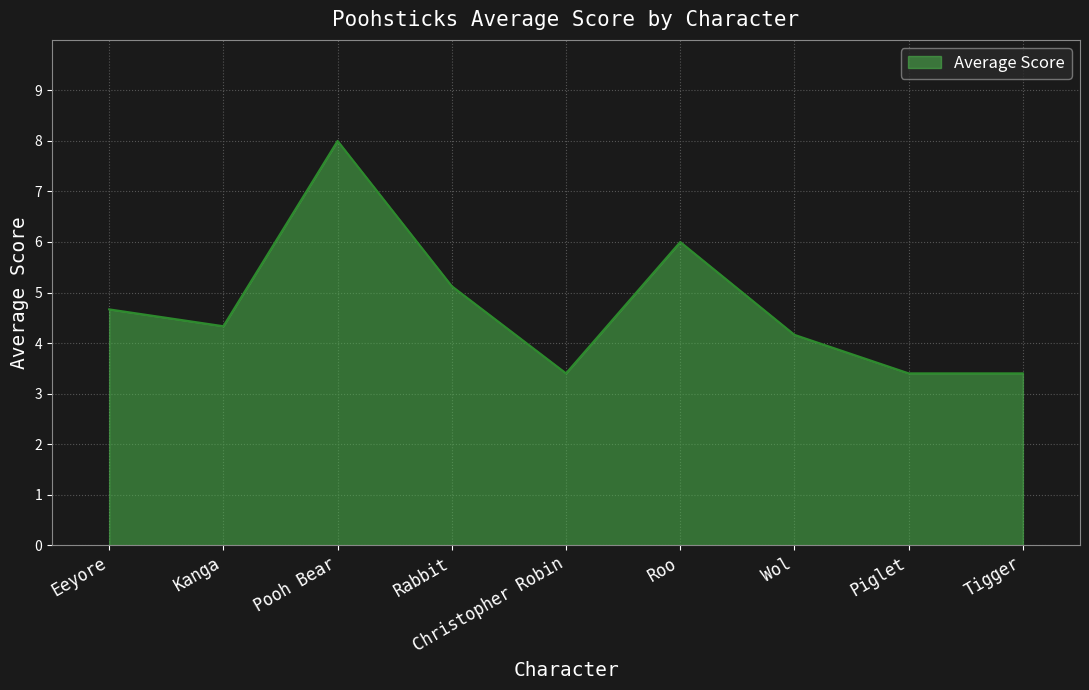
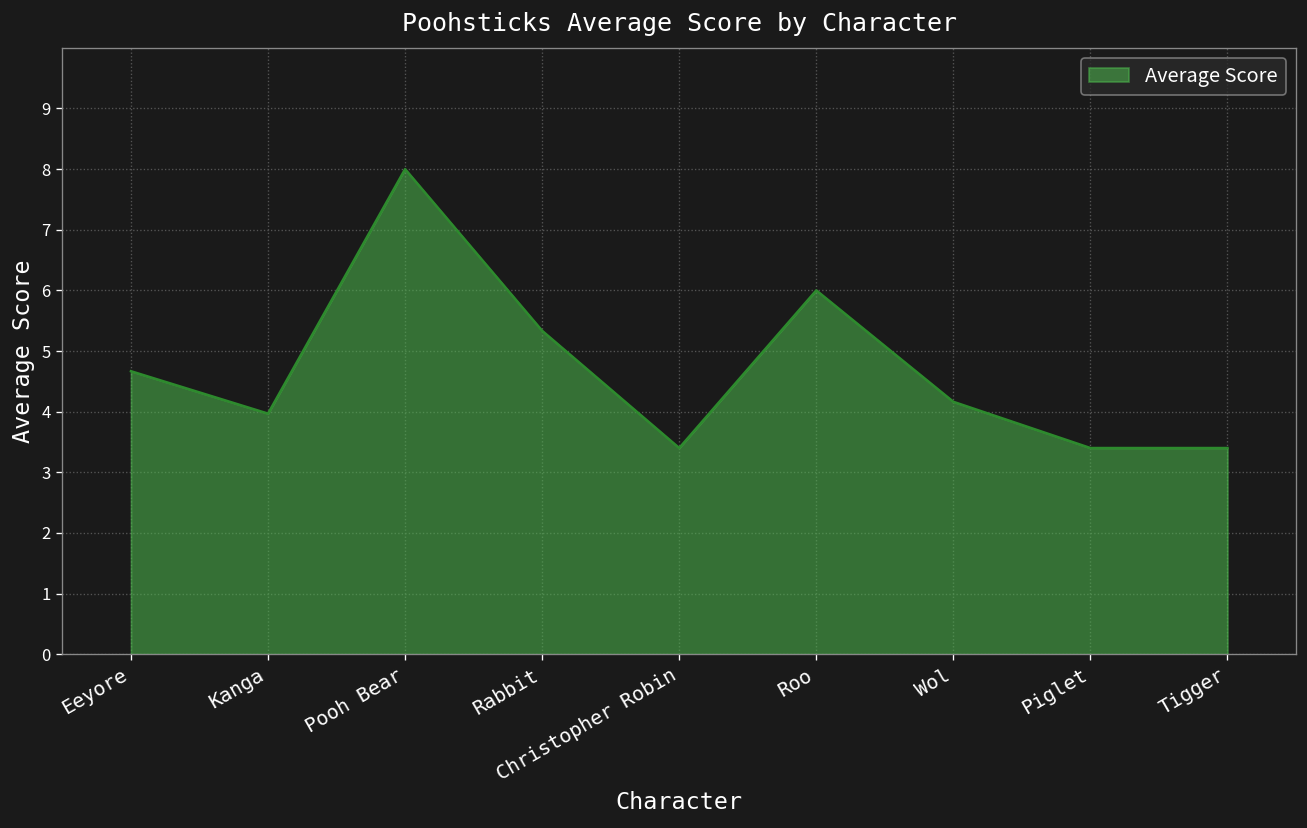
  {
    "Eeyore": 4.7,
-   "Kanga": 4.3,
+   "Kanga": 4.0,
    "Pooh Bear": 8.0,
-   "Rabbit": 5.1,
+   "Rabbit": 5.3,
    "Christopher Robin": 3.4,
    "Roo": 6.0,
    "Wol": 4.2,
    "Piglet": 3.4,
    "Tigger": 3.4
  }
